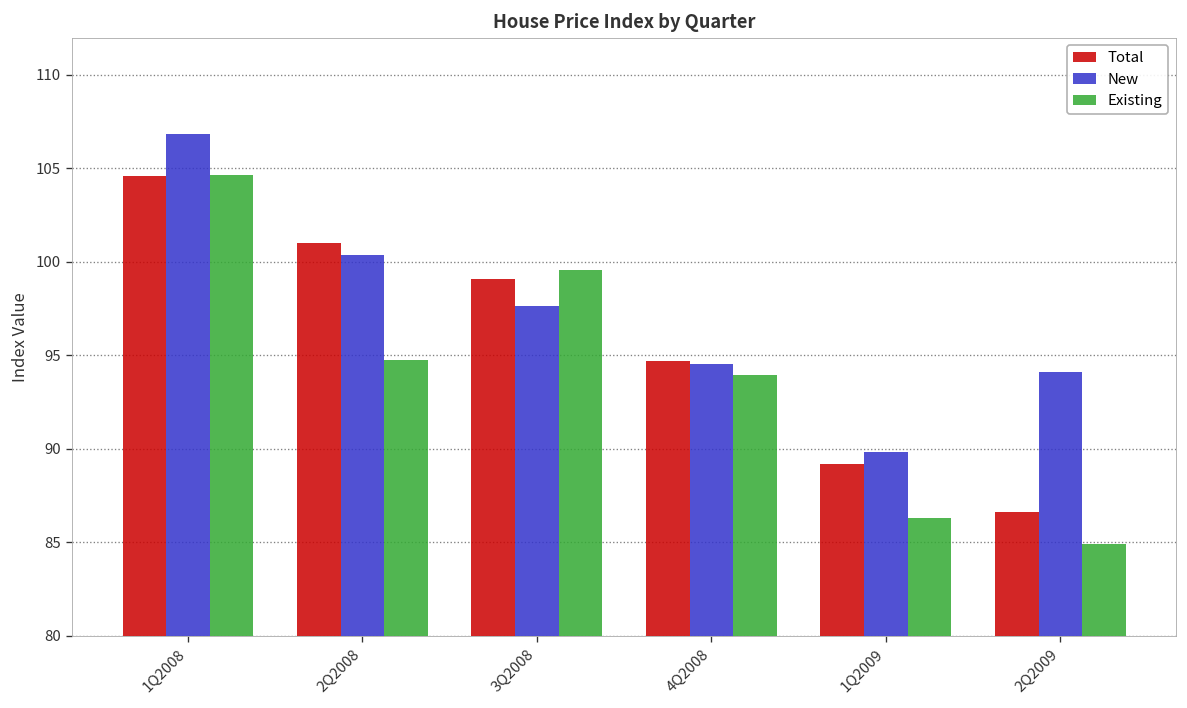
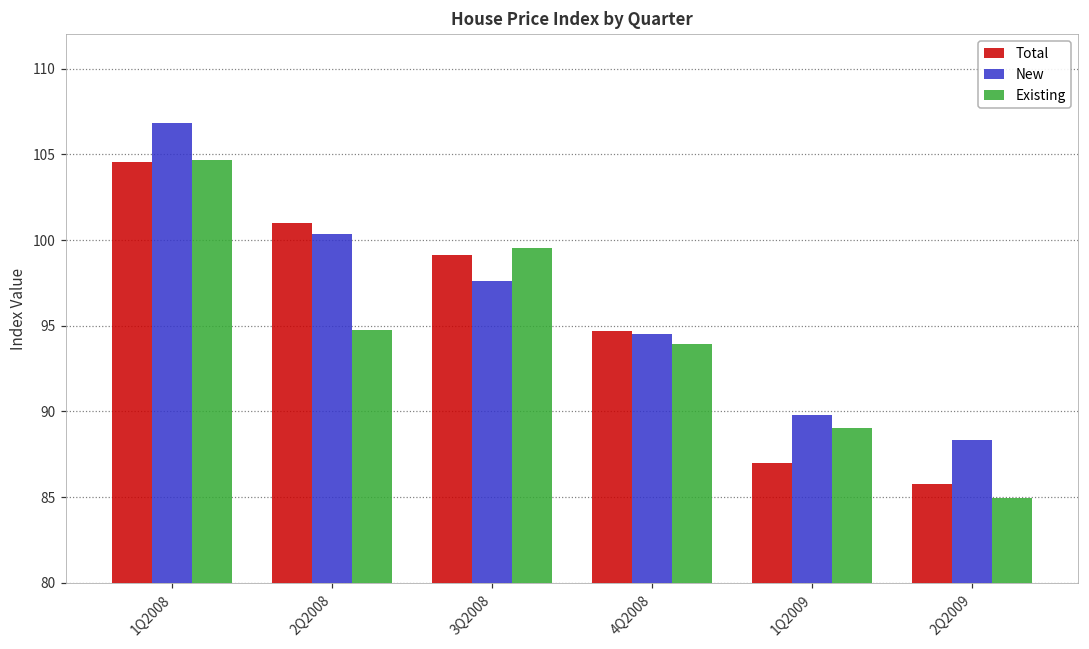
  {
    "Total": {
      "1Q2008": 104.6,
      "2Q2008": 101.0,
      "3Q2008": 99.1,
      "4Q2008": 94.7,
-     "1Q2009": 89.2,
-     "2Q2009": 86.6
+     "1Q2009": 87.0,
+     "2Q2009": 85.7
    },
    "New": {
      "1Q2008": 106.9,
      "2Q2008": 100.4,
      "3Q2008": 97.6,
      "4Q2008": 94.5,
      "1Q2009": 89.8,
-     "2Q2009": 94.1
+     "2Q2009": 88.4
    },
    "Existing": {
      "1Q2008": 104.7,
      "2Q2008": 94.7,
      "3Q2008": 99.6,
      "4Q2008": 93.9,
-     "1Q2009": 86.3,
+     "1Q2009": 89.0,
      "2Q2009": 84.9
    }
  }
